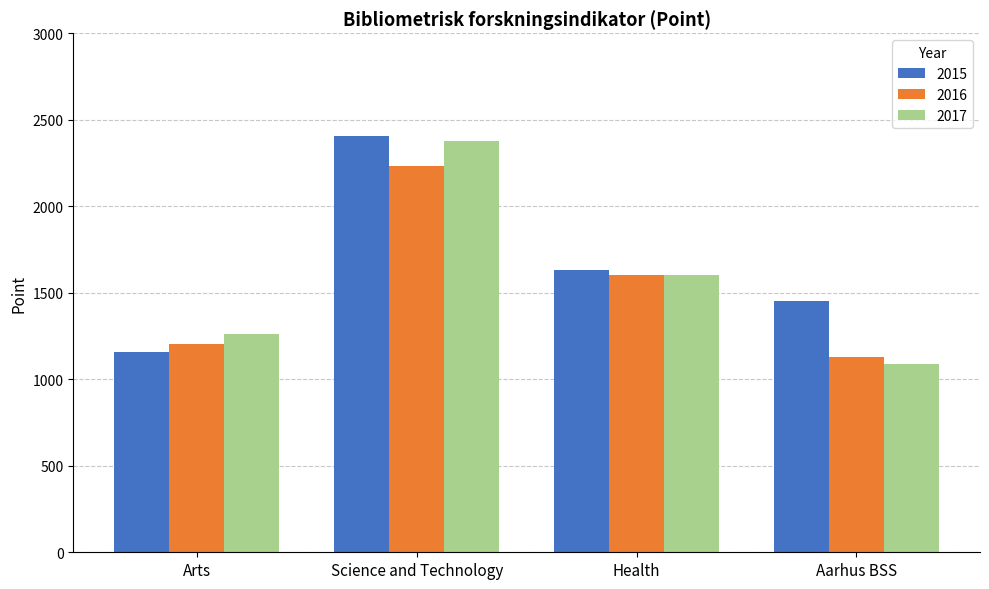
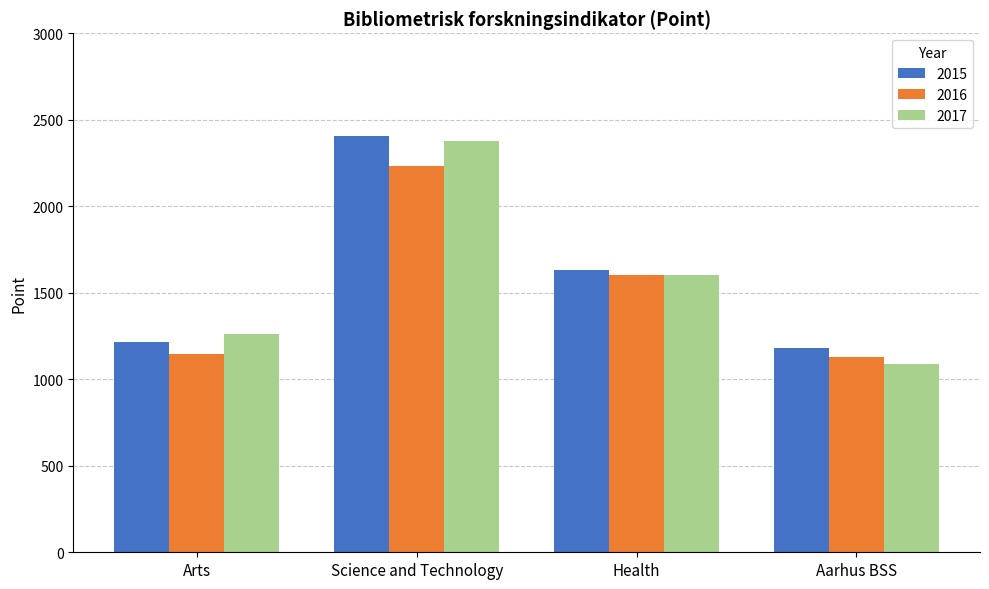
  {
    "2015": {
-     "Arts": 1160,
+     "Arts": 1220,
      "Science and Technology": 2410,
      "Health": 1630,
-     "Aarhus BSS": 1450
+     "Aarhus BSS": 1180
    },
    "2016": {
-     "Arts": 1210,
+     "Arts": 1150,
      "Science and Technology": 2230,
      "Health": 1600,
      "Aarhus BSS": 1130
    },
    "2017": {
      "Arts": 1260,
      "Science and Technology": 2380,
      "Health": 1600,
      "Aarhus BSS": 1090
    }
  }
